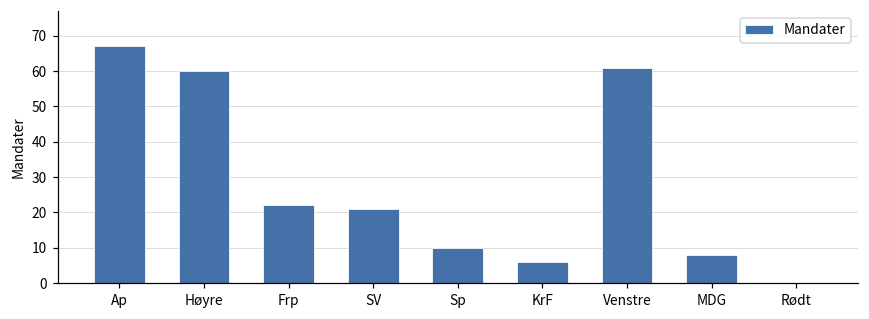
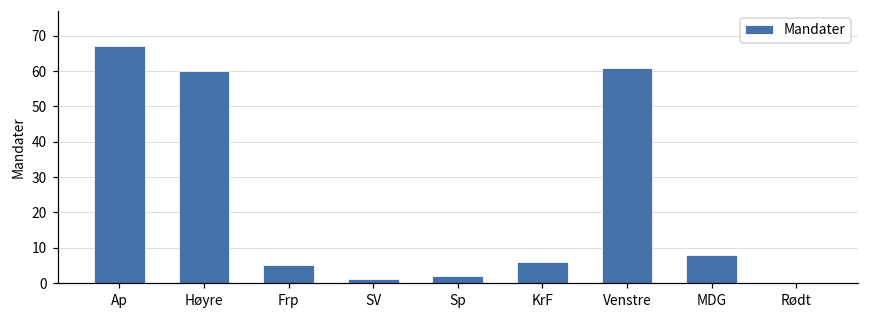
  {
    "Ap": 67,
    "Høyre": 60,
-   "Frp": 22,
-   "SV": 21,
-   "Sp": 10,
+   "Frp": 5,
+   "SV": 1,
+   "Sp": 2,
    "KrF": 6,
    "Venstre": 61,
    "MDG": 8,
    "Rødt": 0
  }
